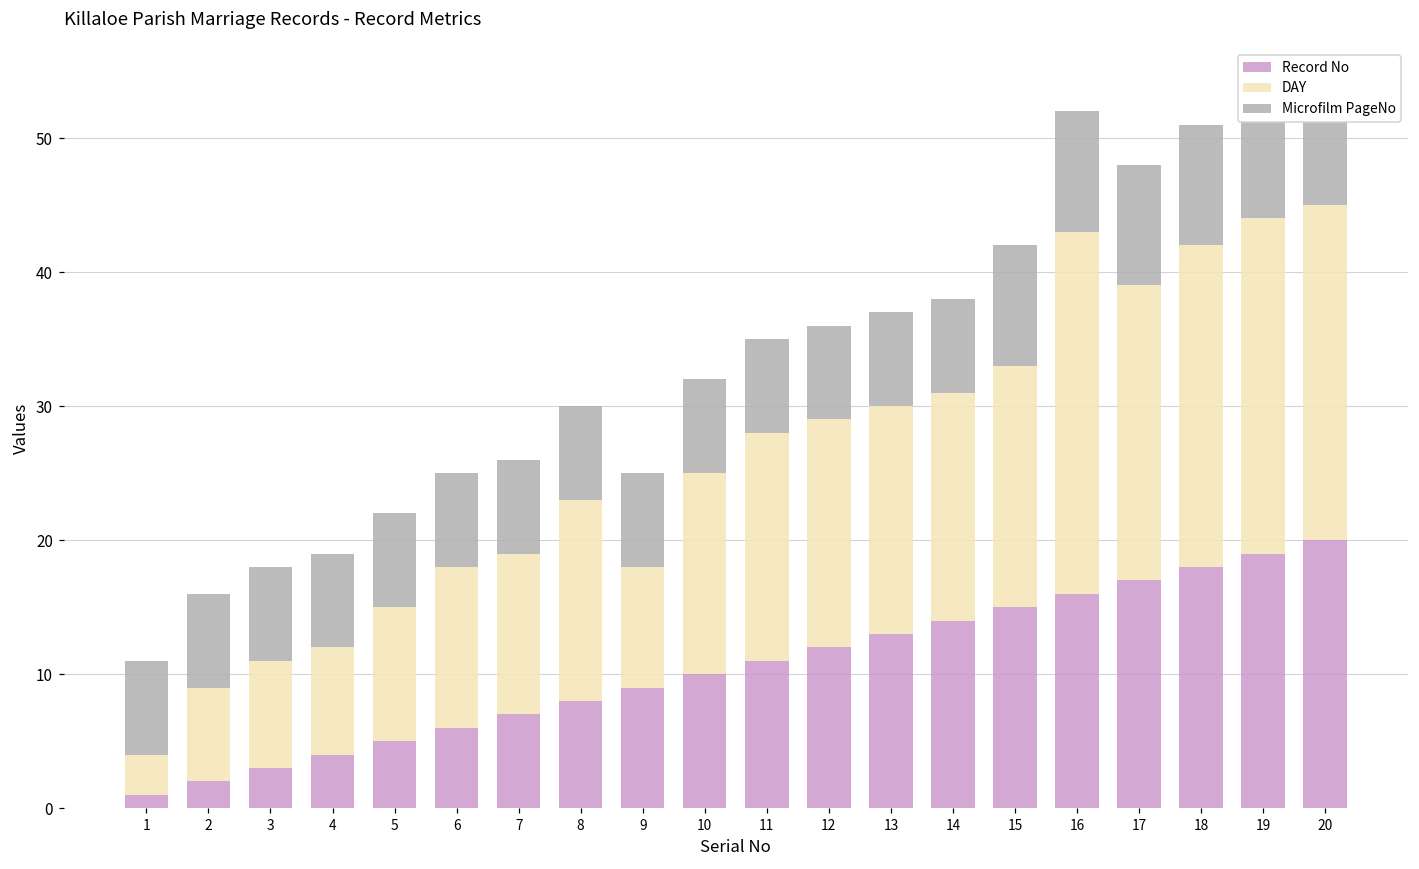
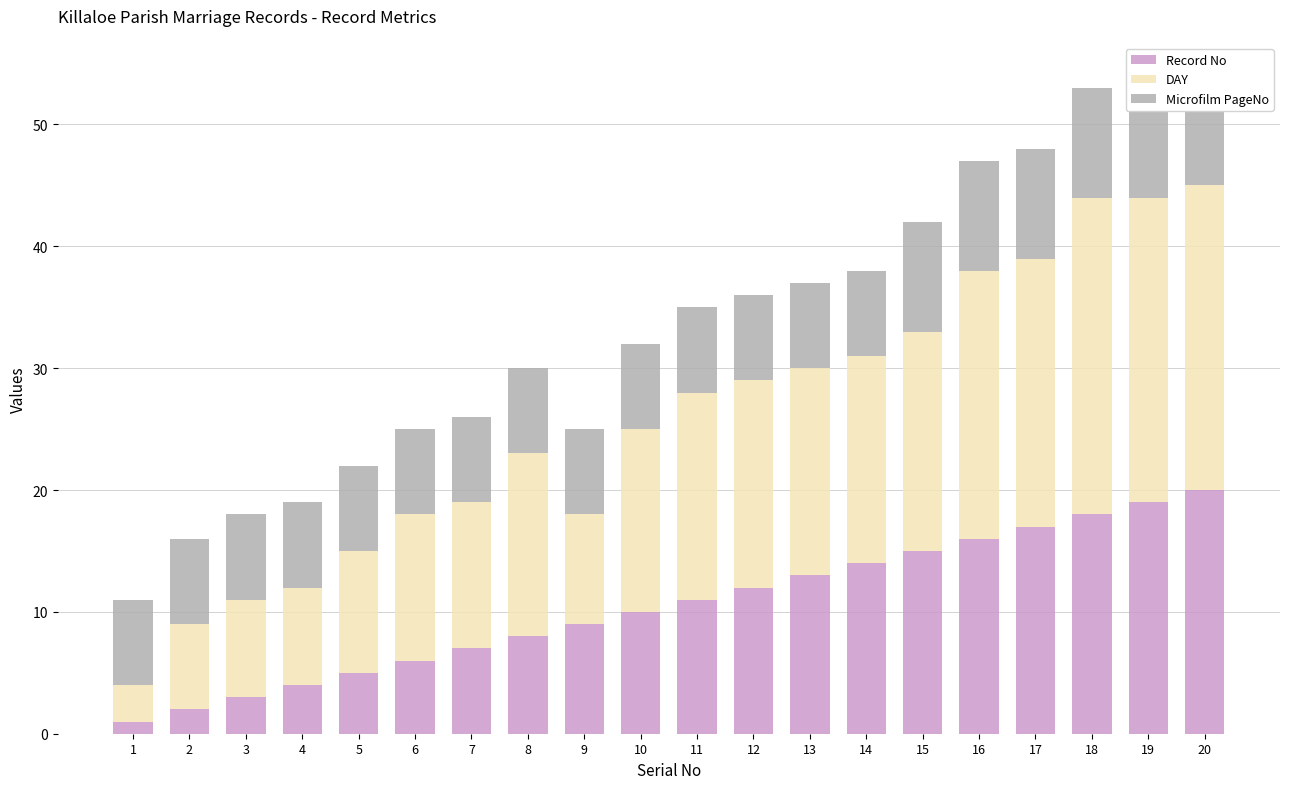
  {
    "DAY": {
      "1": 3,
      "2": 7,
      "3": 8,
      "4": 8,
      "5": 10,
      "6": 12,
      "7": 12,
      "8": 15,
      "9": 9,
      "10": 15,
      "11": 17,
      "12": 17,
      "13": 17,
      "14": 17,
      "15": 18,
-     "16": 27,
+     "16": 22,
      "17": 22,
-     "18": 24,
+     "18": 26,
      "19": 25,
      "20": 25
    }
  }
